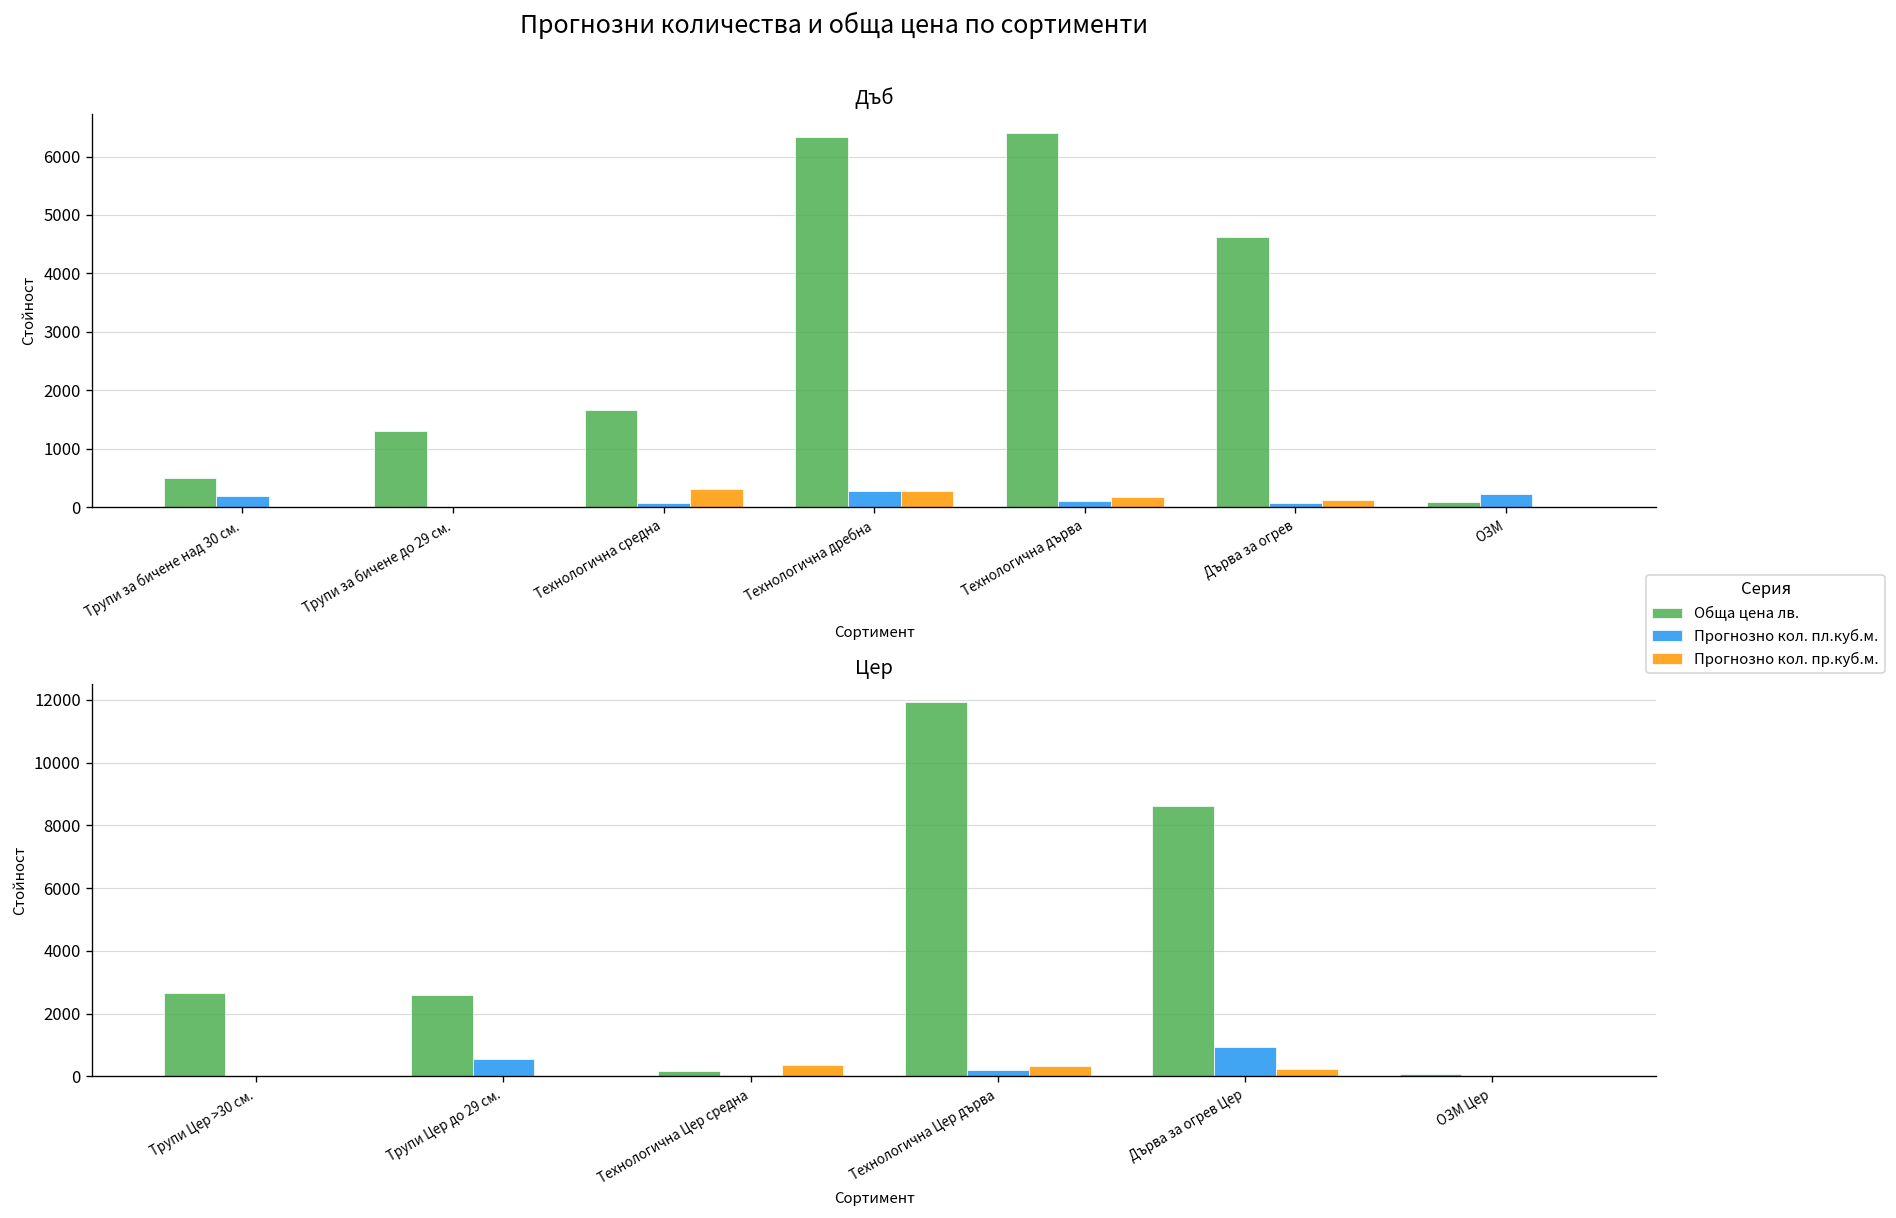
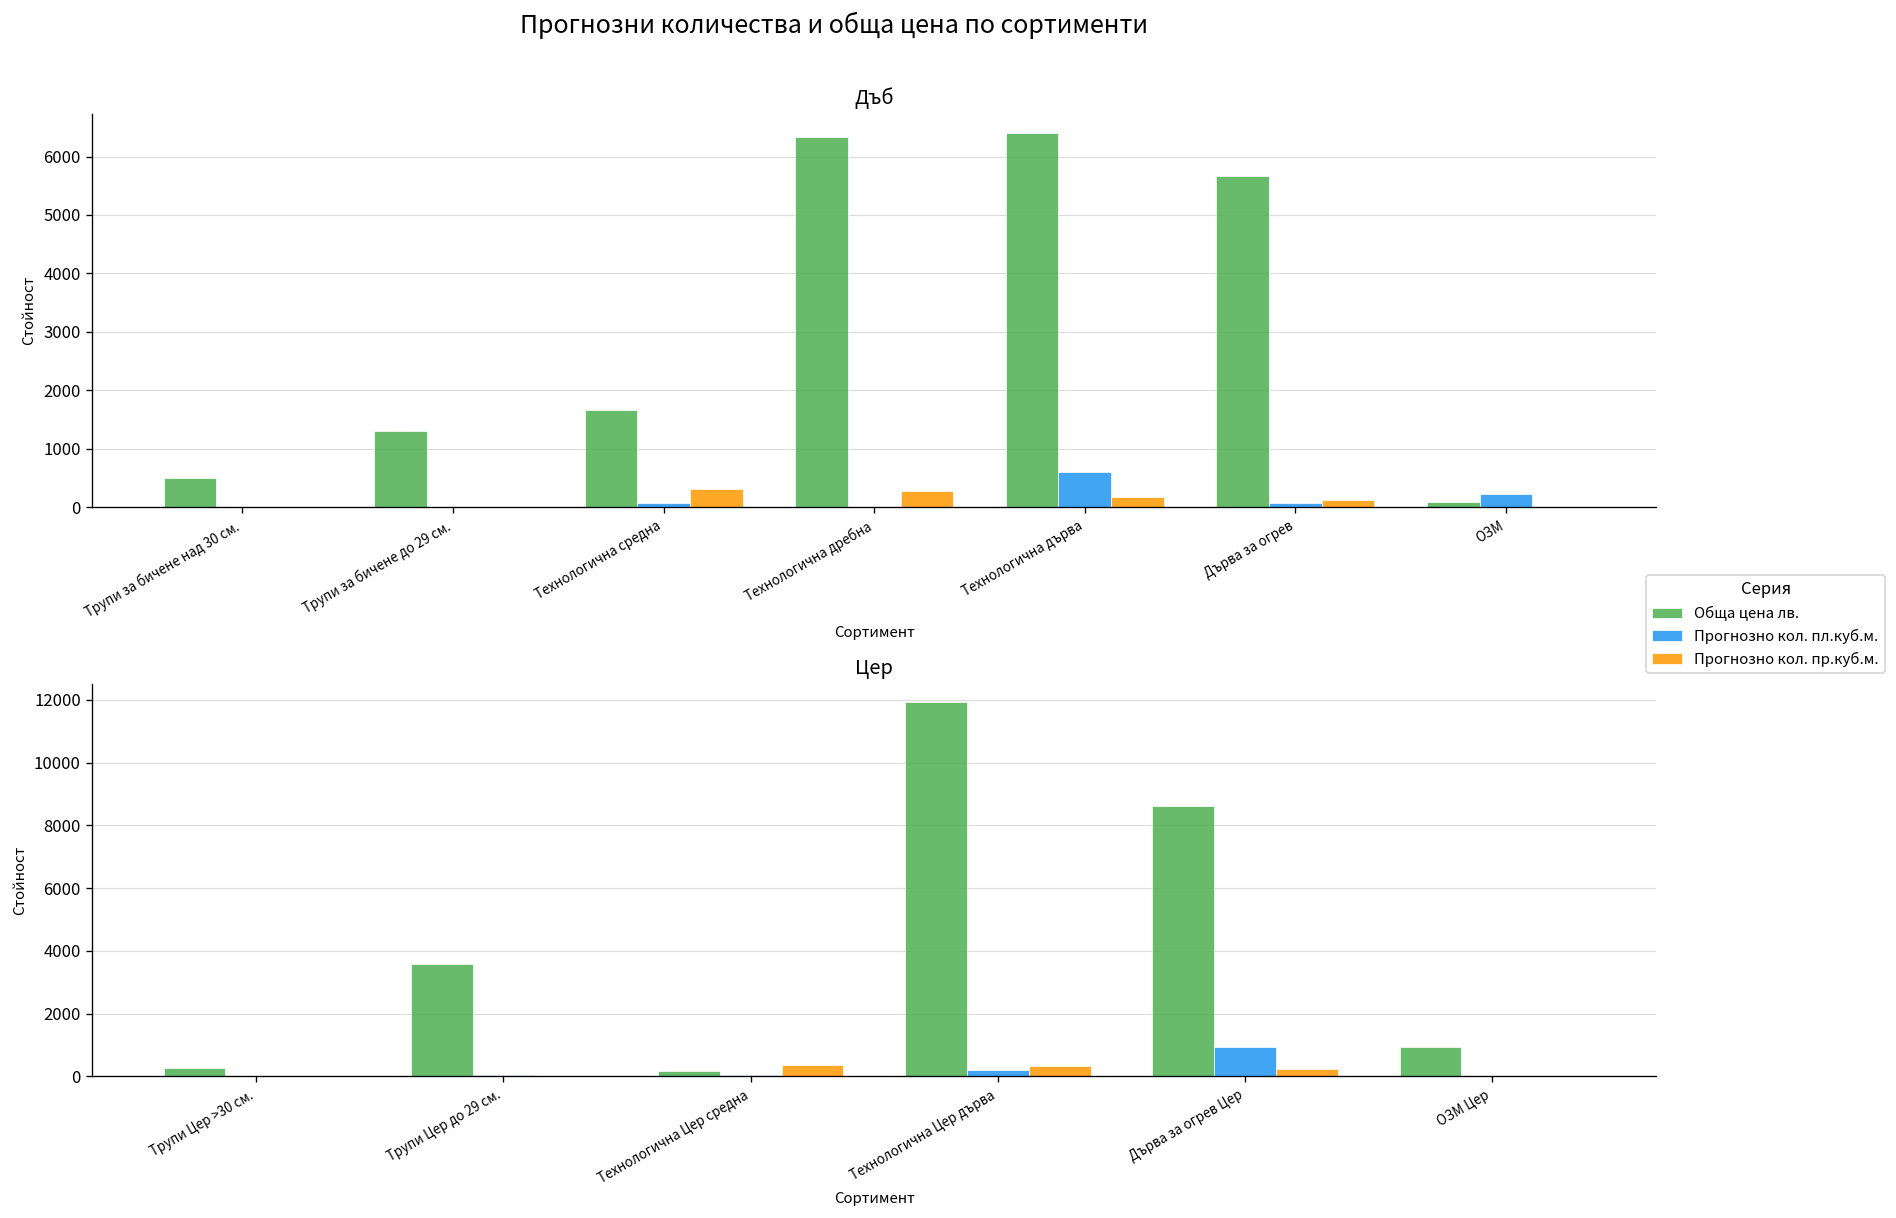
  {
    "Дъб": {
      "Обща цена лв.": {
        "Трупи за бичене над 30 см.": 500,
        "Трупи за бичене до 29 см.": 1300,
        "Технологична средна": 1700,
        "Технологична дребна": 6300,
        "Технологична дърва": 6400,
-       "Дърва за огрев": 4600,
+       "Дърва за огрев": 5700,
        "ОЗМ": 100
      },
      "Прогнозно кол. пл.куб.м.": {
-       "Трупи за бичене над 30 см.": 200,
+       "Трупи за бичене над 30 см.": 0,
        "Технологична средна": 100,
-       "Технологична дребна": 300,
-       "Технологична дърва": 100,
+       "Технологична дребна": 0,
+       "Технологична дърва": 600,
        "Дърва за огрев": 100,
        "ОЗМ": 200
      },
      "Прогнозно кол. пр.куб.м.": {
        "Трупи за бичене над 30 см.": 0,
        "Трупи за бичене до 29 см.": 0,
        "Технологична средна": 300,
        "Технологична дребна": 300,
        "Технологична дърва": 200,
        "Дърва за огрев": 100,
        "ОЗМ": 0
      }
    },
    "Цер": {
      "Обща цена лв.": {
-       "Трупи Цер >30 см.": 2700,
-       "Трупи Цер до 29 см.": 2600,
+       "Трупи Цер >30 см.": 300,
+       "Трупи Цер до 29 см.": 3600,
        "Технологична Цер средна": 200,
        "Технологична Цер дърва": 11900,
        "Дърва за огрев Цер": 8600,
-       "ОЗМ Цер": 100
+       "ОЗМ Цер": 900
      },
      "Прогнозно кол. пл.куб.м.": {
-       "Трупи Цер до 29 см.": 600,
+       "Трупи Цер до 29 см.": 0,
        "Технологична Цер дърва": 200,
        "Дърва за огрев Цер": 900
      },
      "Прогнозно кол. пр.куб.м.": {
        "Трупи Цер >30 см.": 0,
        "Трупи Цер до 29 см.": 0,
        "Технологична Цер средна": 400,
        "Технологична Цер дърва": 300,
        "Дърва за огрев Цер": 200,
        "ОЗМ Цер": 0
      }
    }
  }
